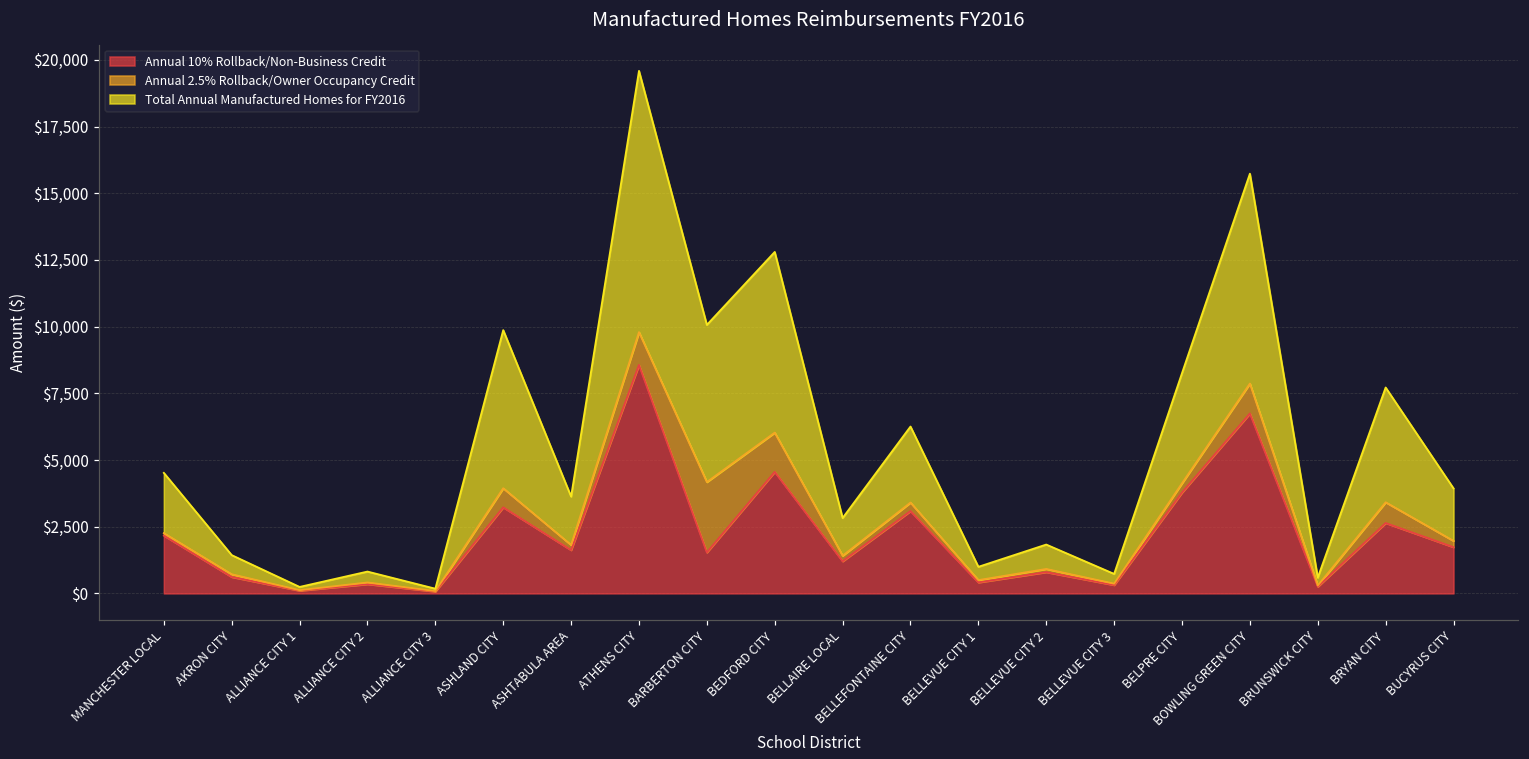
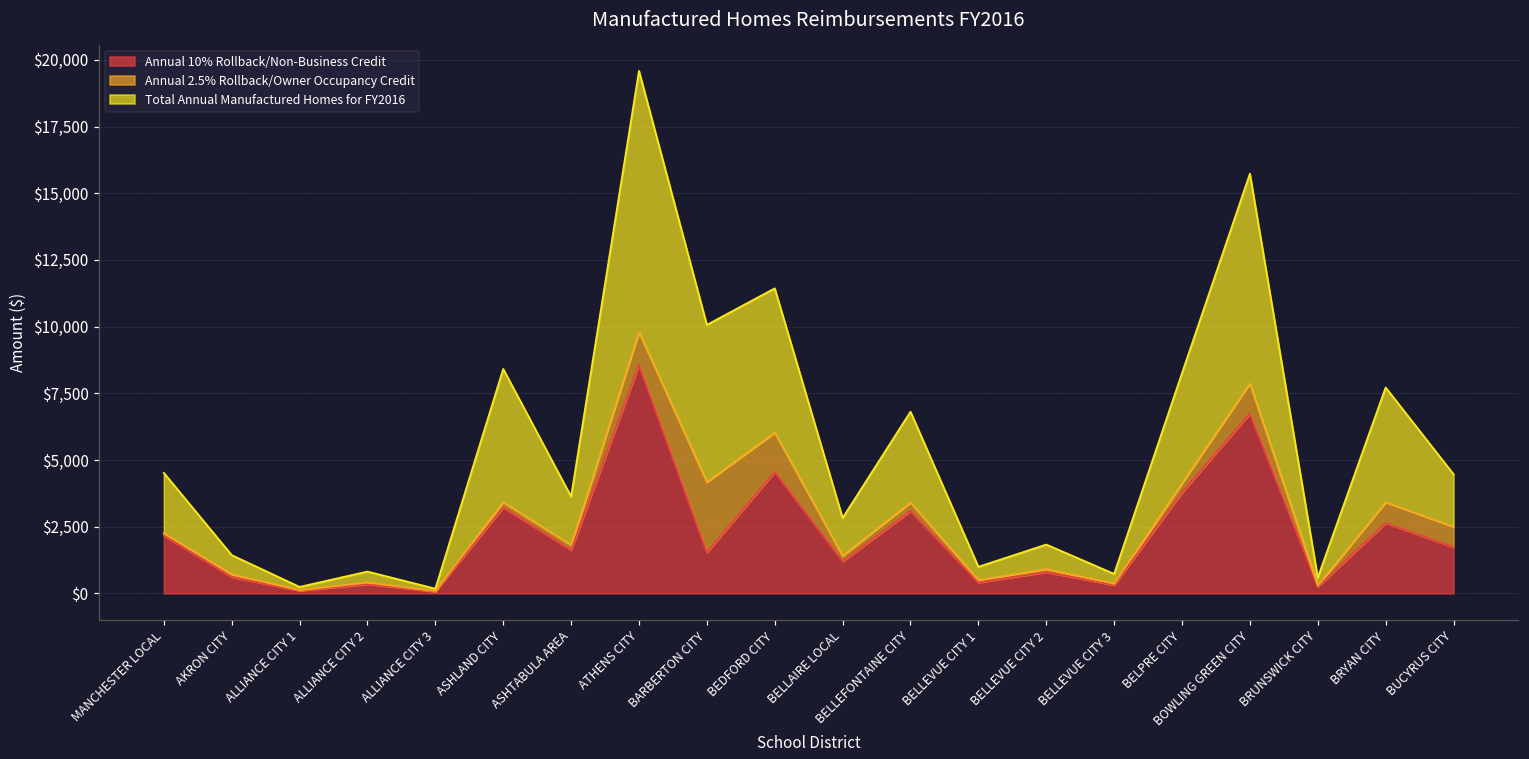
  {
    "Annual 10% Rollback/Non-Business Credit": {
      "ASHLAND CITY": "$3,200",
      "ASHTABULA AREA": "$1,600",
      "ATHENS CITY": "$8,600",
      "BARBERTON CITY": "$1,500",
      "BEDFORD CITY": "$4,600",
      "BELLAIRE LOCAL": "$1,200",
      "BELLEFONTAINE CITY": "$3,100",
      "BELLEVUE CITY 2": "$800",
      "BELPRE CITY": "$3,800",
      "BOWLING GREEN CITY": "$6,700",
      "BRYAN CITY": "$2,600",
      "BUCYRUS CITY": "$1,700"
    },
    "Annual 2.5% Rollback/Owner Occupancy Credit": {
-     "ASHLAND CITY": "$700",
+     "ASHLAND CITY": "$200",
      "ASHTABULA AREA": "$200",
      "ATHENS CITY": "$1,200",
      "BARBERTON CITY": "$2,600",
      "BEDFORD CITY": "$1,500",
      "BELLAIRE LOCAL": "$200",
      "BELLEFONTAINE CITY": "$300",
      "BELLEVUE CITY 2": "$100",
      "BELPRE CITY": "$300",
      "BOWLING GREEN CITY": "$1,100",
      "BRYAN CITY": "$800",
-     "BUCYRUS CITY": "$200"
+     "BUCYRUS CITY": "$800"
    },
    "Total Annual Manufactured Homes for FY2016": {
      "MANCHESTER LOCAL": "$2,300",
      "AKRON CITY": "$700",
      "ALLIANCE CITY 1": "$100",
      "ALLIANCE CITY 2": "$400",
-     "ASHLAND CITY": "$5,900",
+     "ASHLAND CITY": "$5,000",
      "ASHTABULA AREA": "$1,800",
      "ATHENS CITY": "$9,800",
      "BARBERTON CITY": "$5,900",
-     "BEDFORD CITY": "$6,800",
+     "BEDFORD CITY": "$5,400",
      "BELLAIRE LOCAL": "$1,400",
-     "BELLEFONTAINE CITY": "$2,800",
+     "BELLEFONTAINE CITY": "$3,400",
      "BELLEVUE CITY 1": "$500",
      "BELLEVUE CITY 2": "$900",
      "BELLEVUE CITY 3": "$400",
      "BELPRE CITY": "$4,100",
      "BOWLING GREEN CITY": "$7,900",
      "BRUNSWICK CITY": "$300",
      "BRYAN CITY": "$4,300",
      "BUCYRUS CITY": "$2,000"
    }
  }
